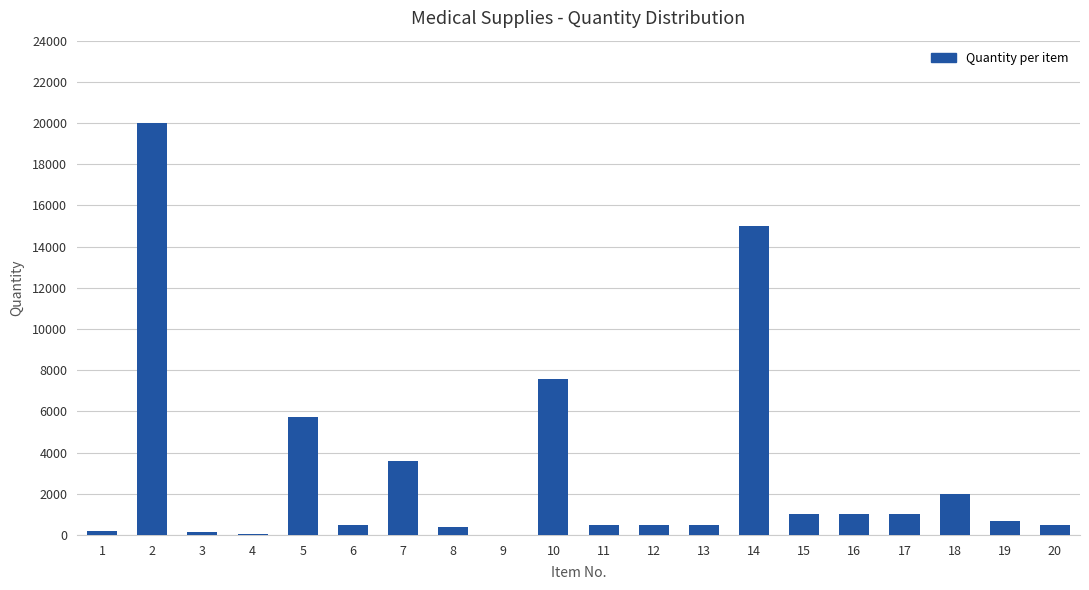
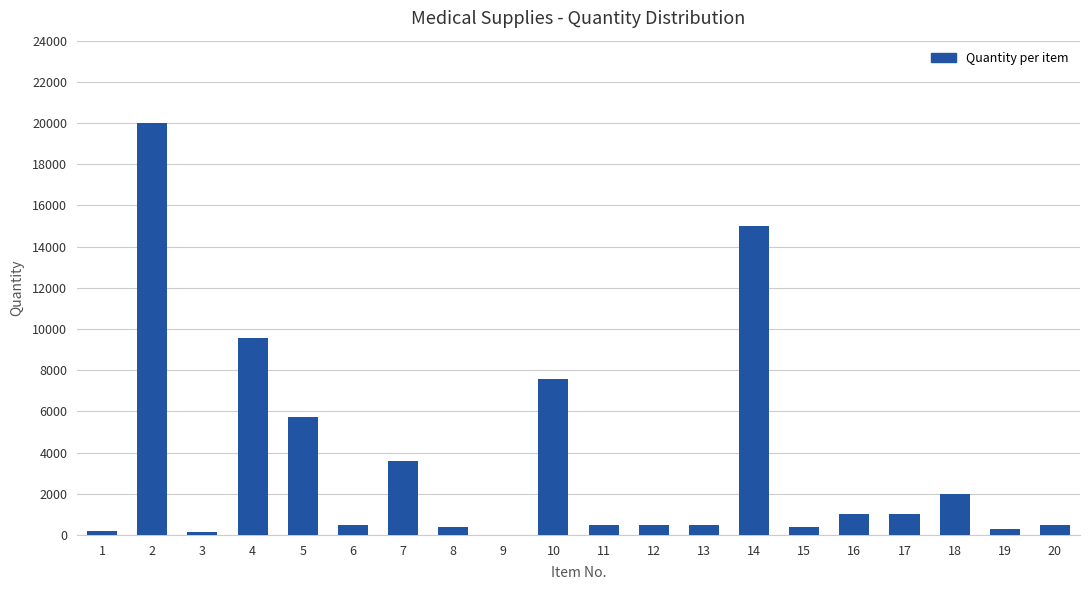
  {
    "1": 200,
    "2": 20000,
    "3": 200,
-   "4": 100,
+   "4": 9600,
    "5": 5700,
    "6": 500,
    "7": 3600,
    "8": 400,
    "10": 7600,
    "11": 500,
    "12": 500,
    "13": 500,
    "14": 15000,
-   "15": 1000,
+   "15": 400,
    "16": 1000,
    "17": 1000,
    "18": 2000,
-   "19": 700,
+   "19": 300,
    "20": 500
  }
